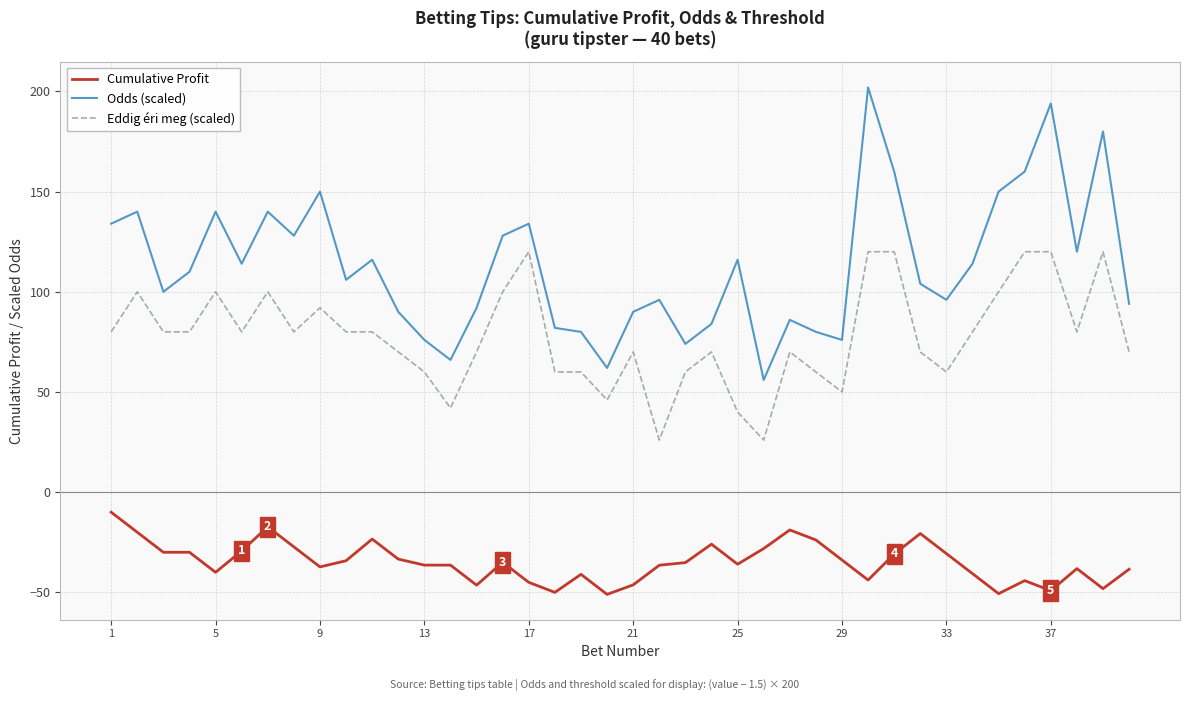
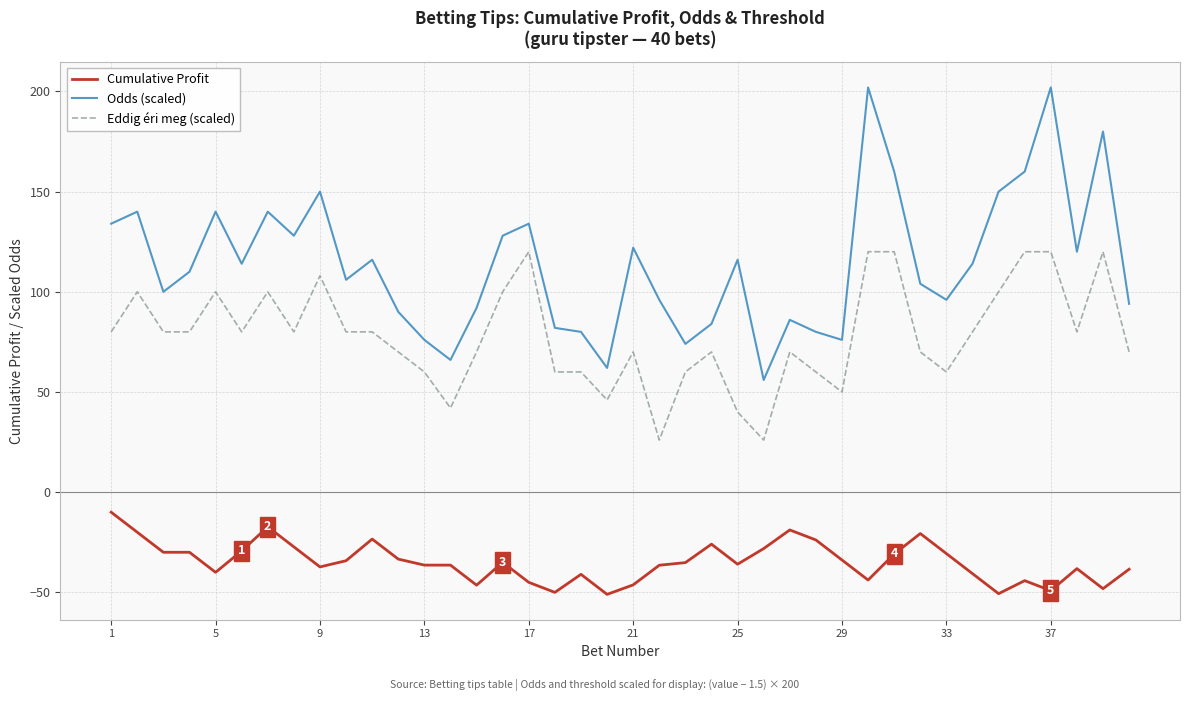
  {
    "Cumulative Profit": {
      "1": -10,
      "5": -40,
      "9": -37,
      "13": -36,
      "17": -45,
      "21": -46,
      "25": -36,
      "29": -34,
      "33": -31
    },
    "Odds (scaled)": {
      "1": 134,
      "5": 140,
      "9": 150,
      "13": 76,
      "17": 134,
-     "21": 90,
+     "21": 122,
      "25": 116,
      "29": 76,
      "33": 96,
-     "37": 194
+     "37": 202
    },
    "Eddig éri meg (scaled)": {
      "1": 80,
      "5": 100,
-     "9": 92,
+     "9": 108,
      "13": 60,
      "17": 120,
      "21": 70,
      "25": 40,
      "29": 50,
      "33": 60,
      "37": 120
    }
  }
